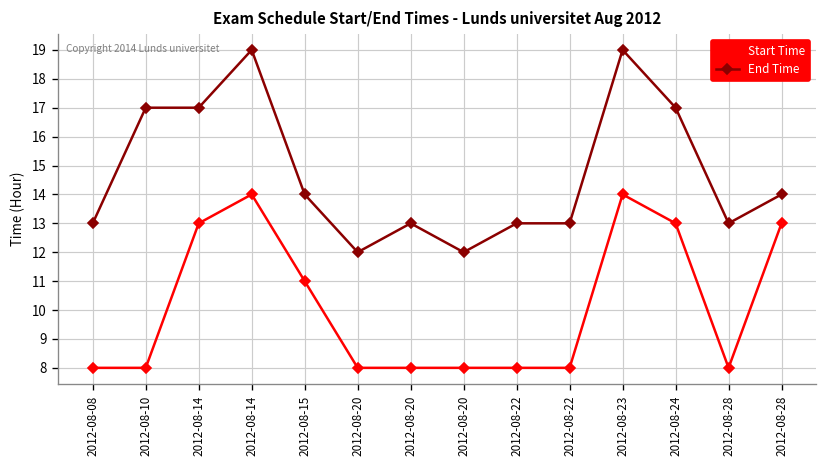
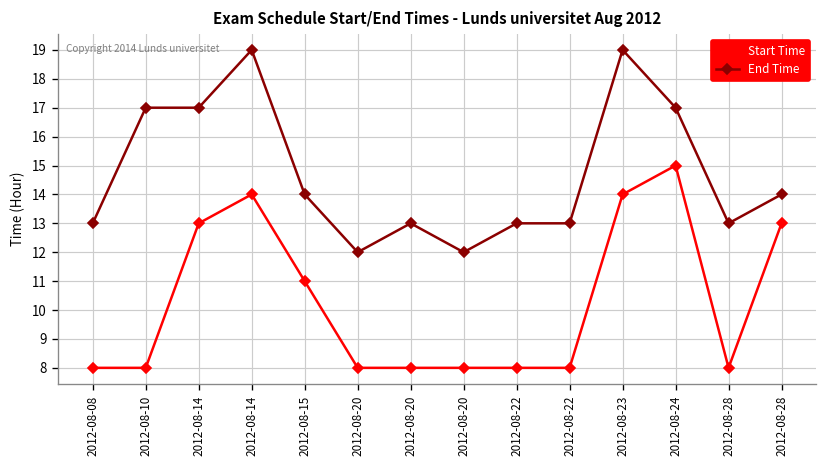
  {
    "Start Time": {
      "2012-08-08": 8,
      "2012-08-10": 8,
      "2012-08-15": 11,
      "2012-08-23": 14,
-     "2012-08-24": 13
+     "2012-08-24": 15
    },
    "End Time": {
      "2012-08-08": 13,
      "2012-08-10": 17,
      "2012-08-15": 14,
      "2012-08-23": 19,
      "2012-08-24": 17
    }
  }
